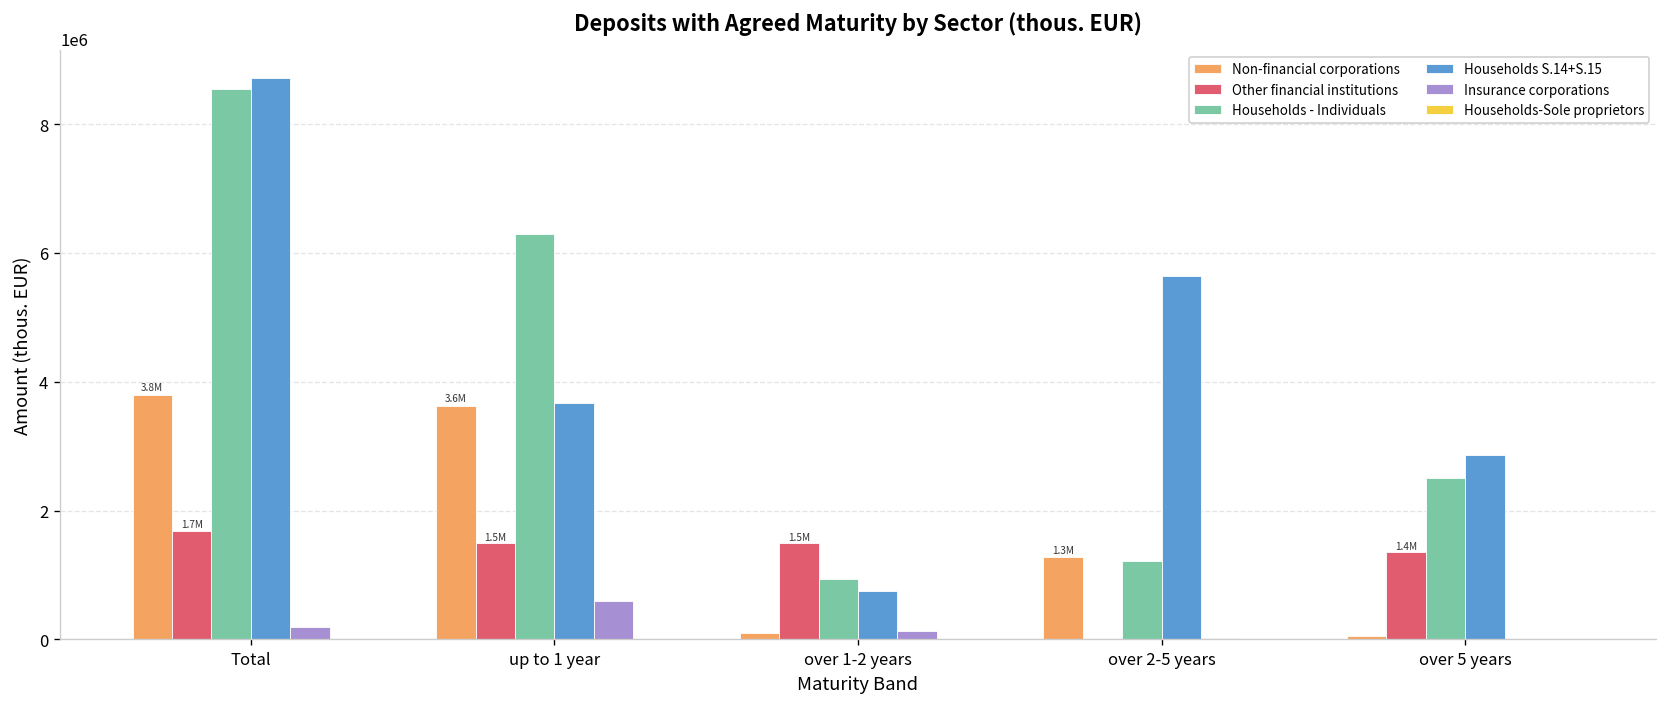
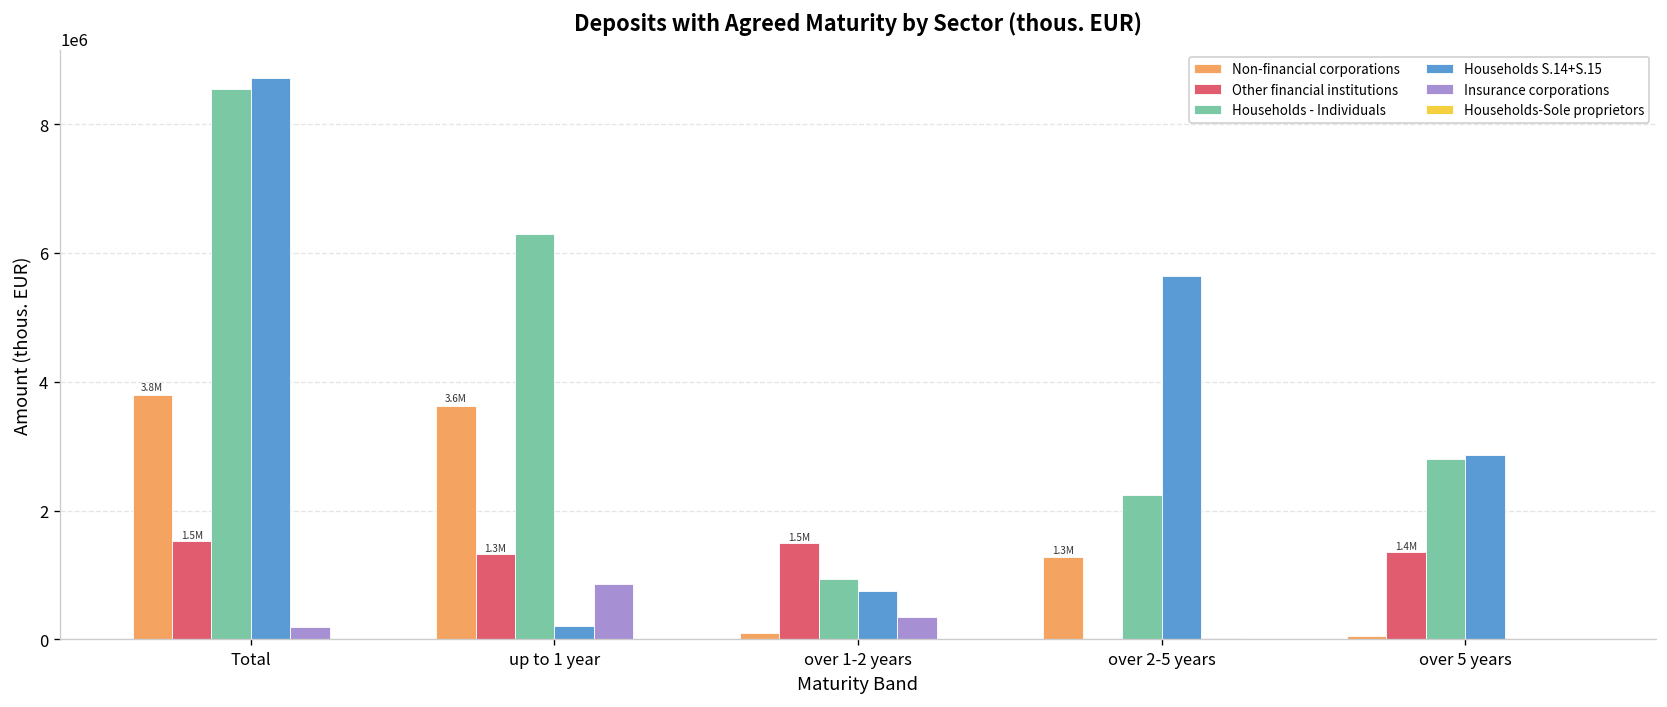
  {
    "Other financial institutions": {
-     "Total": "1.7M",
-     "up to 1 year": "1.5M",
+     "Total": "1.5M",
+     "up to 1 year": "1.3M",
      "over 1-2 years": "1.5M",
      "over 5 years": "1.4M"
    },
    "Households - Individuals": {
      "Total": "8500000",
      "up to 1 year": "6300000",
      "over 1-2 years": "900000",
-     "over 2-5 years": "1200000",
-     "over 5 years": "2500000"
+     "over 2-5 years": "2200000",
+     "over 5 years": "2800000"
    },
    "Households S.14+S.15": {
      "Total": "8700000",
-     "up to 1 year": "3700000",
+     "up to 1 year": "200000",
      "over 1-2 years": "800000",
      "over 2-5 years": "5600000",
      "over 5 years": "2900000"
    },
    "Insurance corporations": {
      "Total": "200000",
-     "up to 1 year": "600000",
-     "over 1-2 years": "100000",
+     "up to 1 year": "900000",
+     "over 1-2 years": "300000",
      "over 5 years": "0"
    }
  }
